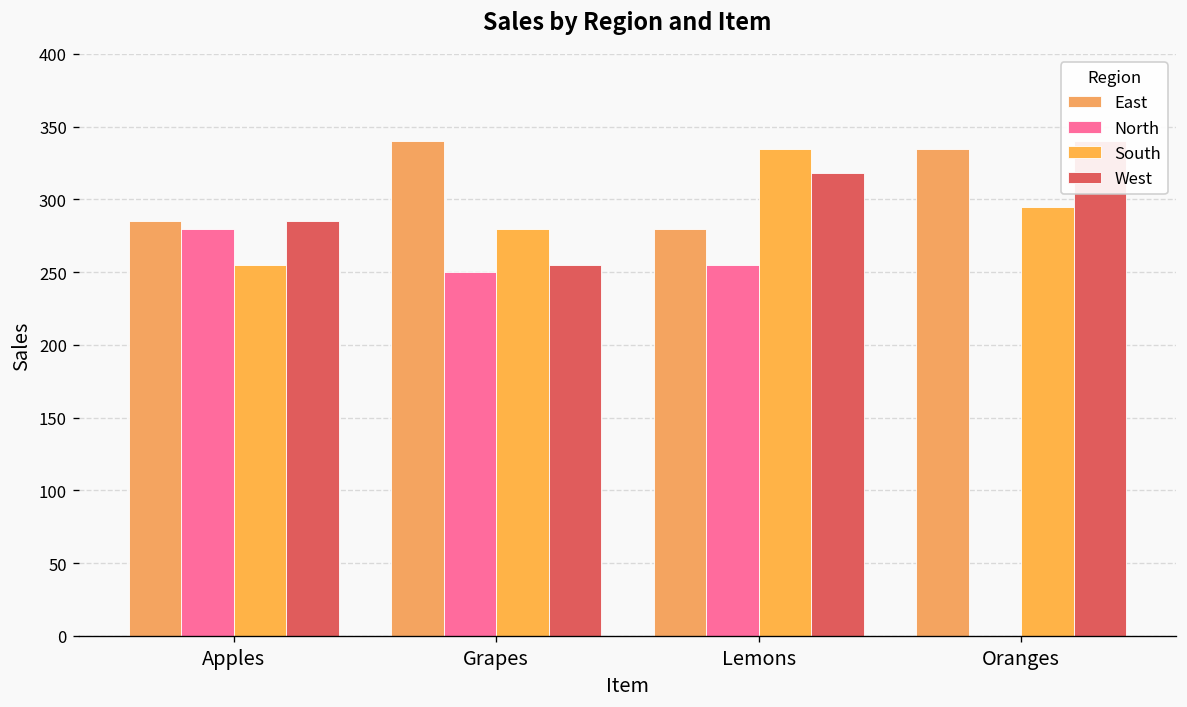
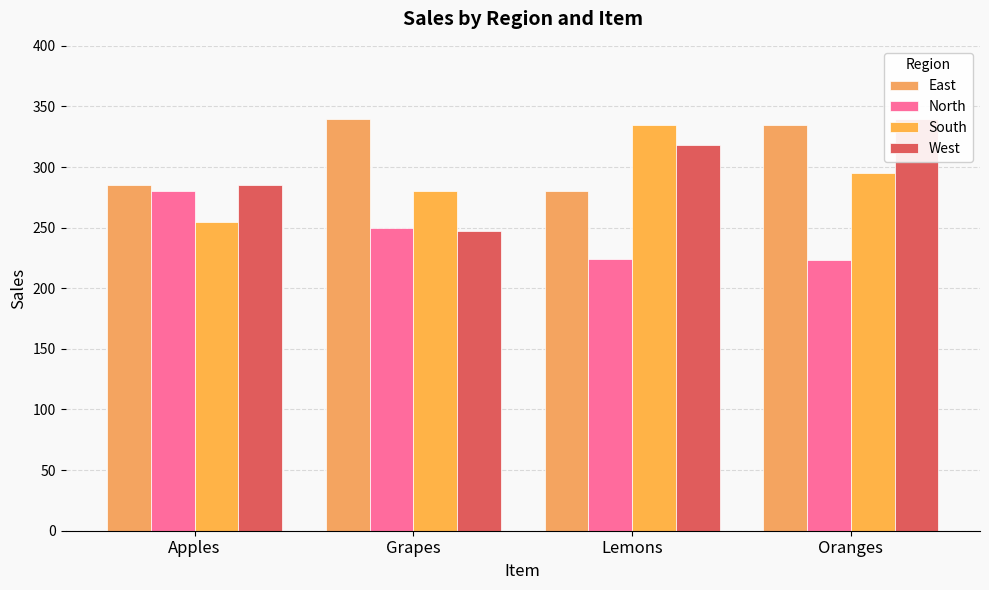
  {
    "North": {
      "Apples": 280,
      "Grapes": 250,
-     "Lemons": 255,
-     "Oranges": 0
+     "Lemons": 224,
+     "Oranges": 223
    },
    "West": {
      "Apples": 285,
-     "Grapes": 255,
+     "Grapes": 247,
      "Lemons": 318
    }
  }
